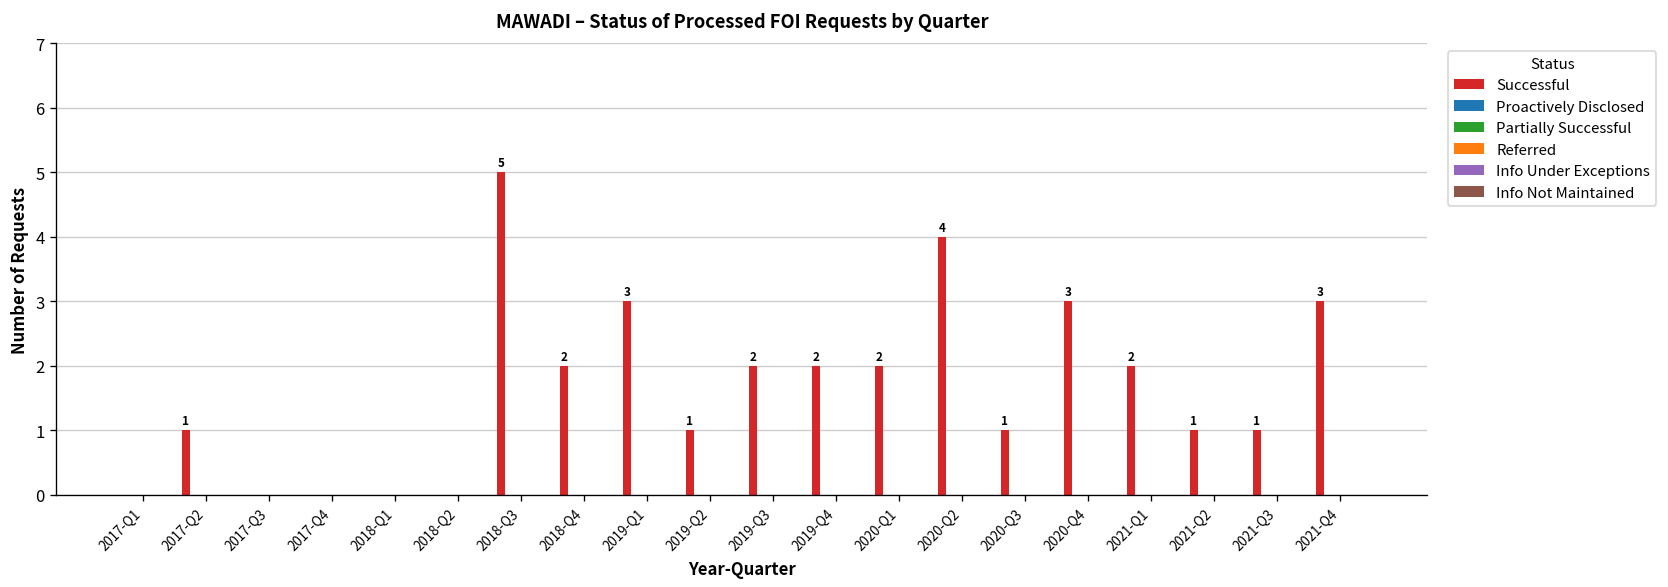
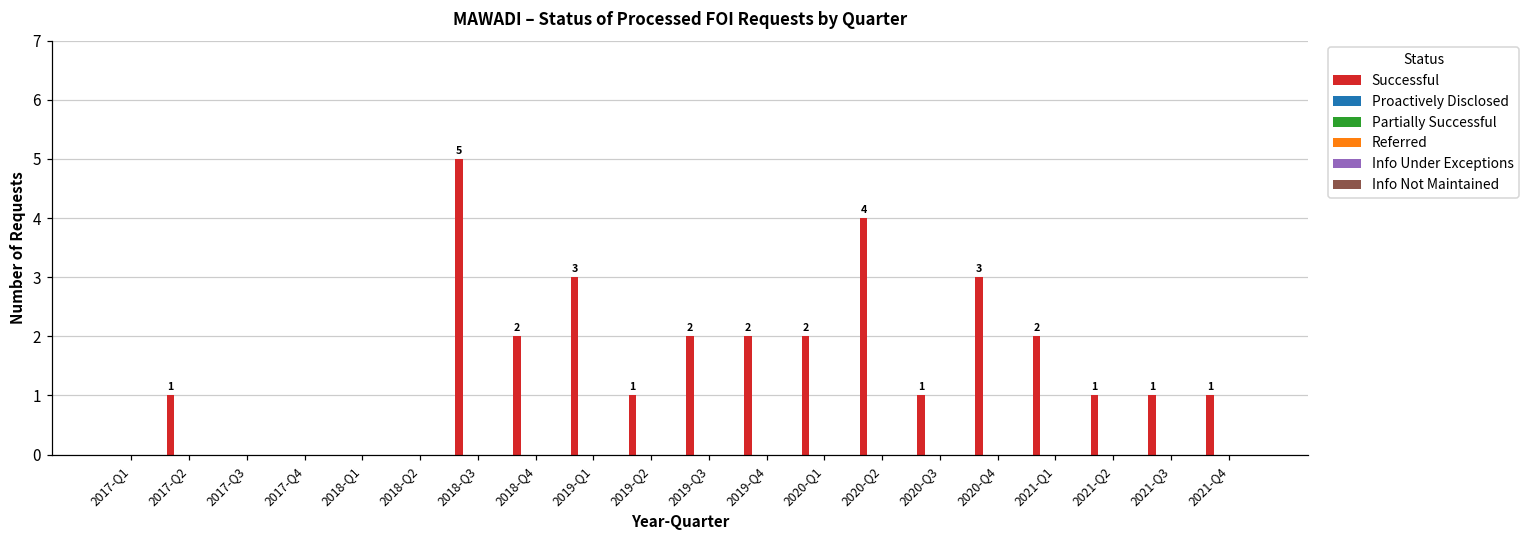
  {
    "Successful": {
      "2017-Q2": 1,
      "2018-Q3": 5,
      "2018-Q4": 2,
      "2019-Q1": 3,
      "2019-Q2": 1,
      "2019-Q3": 2,
      "2019-Q4": 2,
      "2020-Q1": 2,
      "2020-Q2": 4,
      "2020-Q3": 1,
      "2020-Q4": 3,
      "2021-Q1": 2,
      "2021-Q2": 1,
      "2021-Q3": 1,
-     "2021-Q4": 3
+     "2021-Q4": 1
    },
    "Proactively Disclosed": {
      "2017-Q1": 0.0,
      "2017-Q2": 0.0,
      "2017-Q3": 0.0,
      "2017-Q4": 0.0,
      "2018-Q1": 0.0,
      "2018-Q2": 0.0,
      "2018-Q3": 0.0,
      "2018-Q4": 0.0,
      "2019-Q1": 0.0,
      "2019-Q2": 0.0,
      "2019-Q3": 0.0,
      "2019-Q4": 0.0,
      "2020-Q1": 0.0,
      "2020-Q2": 0.0,
      "2020-Q3": 0.0,
      "2020-Q4": 0.0,
      "2021-Q1": 0.0,
      "2021-Q2": 0.0,
      "2021-Q3": 0.0,
      "2021-Q4": 0.0
    },
    "Partially Successful": {
      "2017-Q1": 0.0,
      "2017-Q2": 0.0,
      "2017-Q3": 0.0,
      "2017-Q4": 0.0,
      "2018-Q1": 0.0,
      "2018-Q2": 0.0,
      "2018-Q3": 0.0,
      "2018-Q4": 0.0,
      "2019-Q1": 0.0,
      "2019-Q2": 0.0,
      "2019-Q3": 0.0,
      "2019-Q4": 0.0,
      "2020-Q1": 0.0,
      "2020-Q2": 0.0,
      "2020-Q3": 0.0,
      "2020-Q4": 0.0,
      "2021-Q1": 0.0,
      "2021-Q2": 0.0,
      "2021-Q3": 0.0,
      "2021-Q4": 0.0
    },
    "Referred": {
      "2017-Q1": 0.0,
      "2017-Q2": 0.0,
      "2017-Q3": 0.0,
      "2017-Q4": 0.0,
      "2018-Q1": 0.0,
      "2018-Q2": 0.0,
      "2018-Q3": 0.0,
      "2018-Q4": 0.0,
      "2019-Q1": 0.0,
      "2019-Q2": 0.0,
      "2019-Q3": 0.0,
      "2019-Q4": 0.0,
      "2020-Q1": 0.0,
      "2020-Q2": 0.0,
      "2020-Q3": 0.0,
      "2020-Q4": 0.0,
      "2021-Q1": 0.0,
      "2021-Q2": 0.0,
      "2021-Q3": 0.0,
      "2021-Q4": 0.0
    },
    "Info Under Exceptions": {
      "2017-Q1": 0.0,
      "2017-Q2": 0.0,
      "2017-Q3": 0.0,
      "2017-Q4": 0.0,
      "2018-Q1": 0.0,
      "2018-Q2": 0.0,
      "2018-Q3": 0.0,
      "2018-Q4": 0.0,
      "2019-Q1": 0.0,
      "2019-Q2": 0.0,
      "2019-Q3": 0.0,
      "2019-Q4": 0.0,
      "2020-Q1": 0.0,
      "2020-Q2": 0.0,
      "2020-Q3": 0.0,
      "2020-Q4": 0.0,
      "2021-Q1": 0.0,
      "2021-Q2": 0.0,
      "2021-Q3": 0.0,
      "2021-Q4": 0.0
    },
    "Info Not Maintained": {
      "2017-Q1": 0.0,
      "2017-Q2": 0.0,
      "2017-Q3": 0.0,
      "2017-Q4": 0.0,
      "2018-Q1": 0.0,
      "2018-Q2": 0.0,
      "2018-Q3": 0.0,
      "2018-Q4": 0.0,
      "2019-Q1": 0.0,
      "2019-Q2": 0.0,
      "2019-Q3": 0.0,
      "2019-Q4": 0.0,
      "2020-Q1": 0.0,
      "2020-Q2": 0.0,
      "2020-Q3": 0.0,
      "2020-Q4": 0.0,
      "2021-Q1": 0.0,
      "2021-Q2": 0.0,
      "2021-Q3": 0.0,
      "2021-Q4": 0.0
    }
  }
